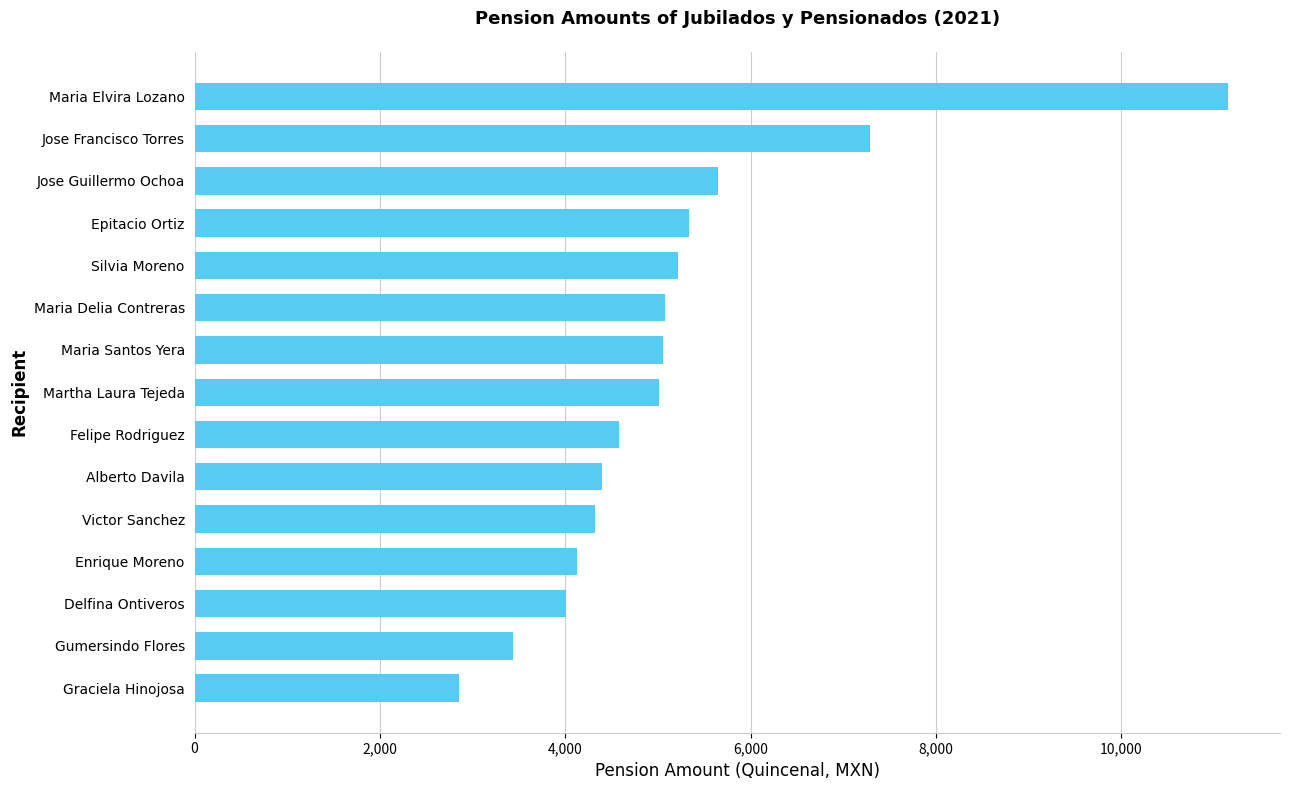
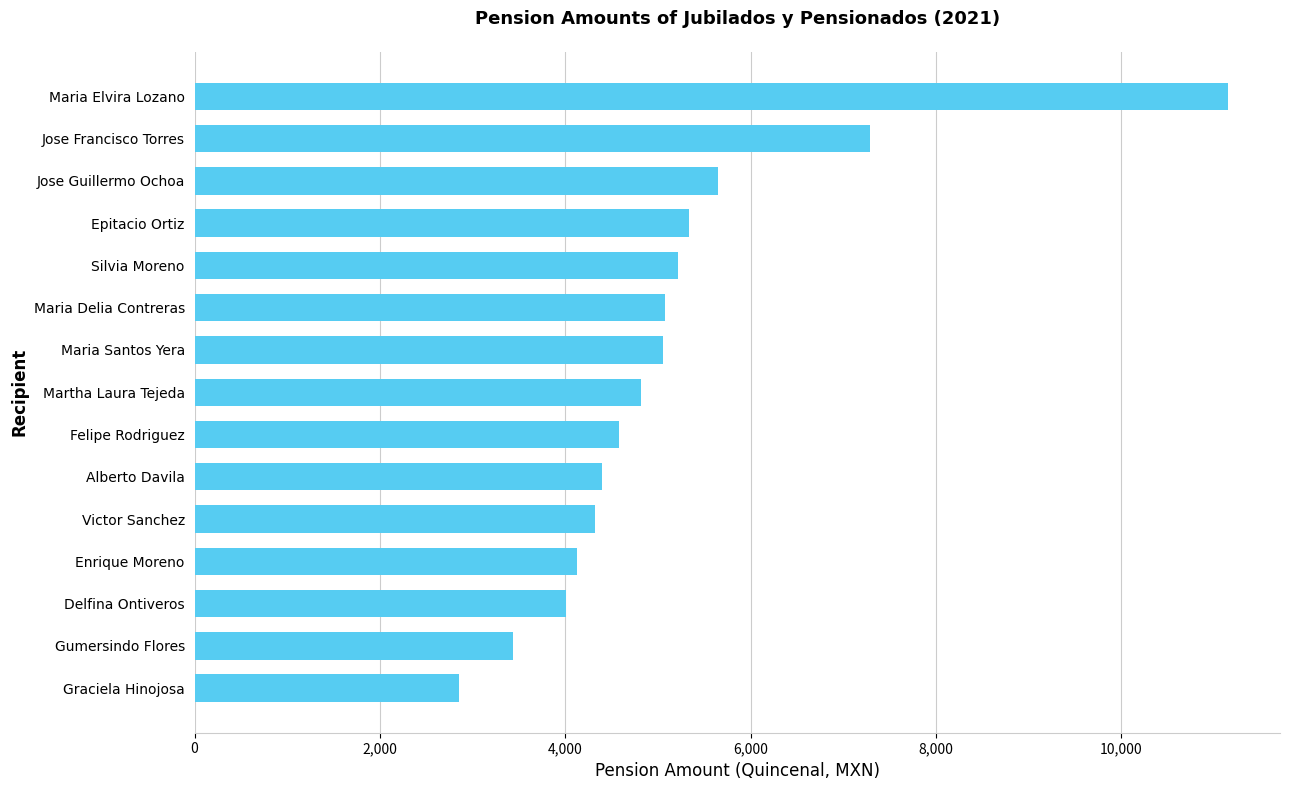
  {
    "Maria Elvira Lozano": "11,200",
    "Jose Francisco Torres": "7,300",
    "Jose Guillermo Ochoa": "5,600",
    "Epitacio Ortiz": "5,300",
    "Silvia Moreno": "5,200",
    "Maria Delia Contreras": "5,100",
    "Maria Santos Yera": "5,100",
-   "Martha Laura Tejeda": "5,000",
+   "Martha Laura Tejeda": "4,800",
    "Felipe Rodriguez": "4,600",
    "Alberto Davila": "4,400",
    "Victor Sanchez": "4,300",
    "Enrique Moreno": "4,100",
    "Delfina Ontiveros": "4,000",
    "Gumersindo Flores": "3,400",
    "Graciela Hinojosa": "2,900"
  }
